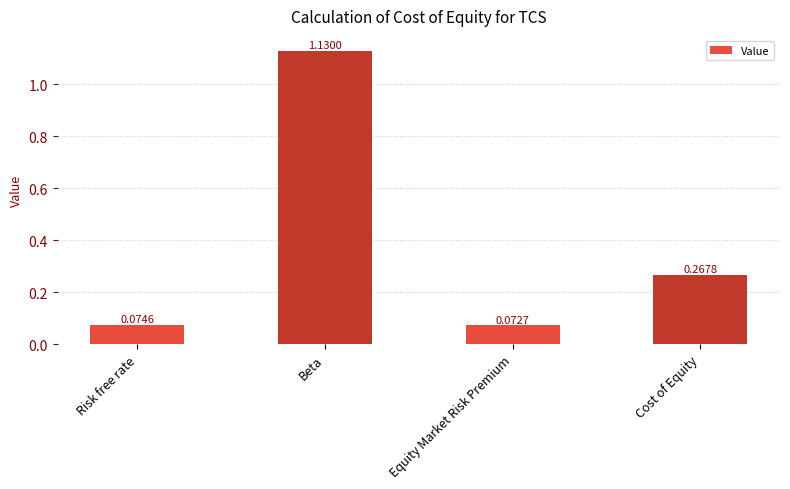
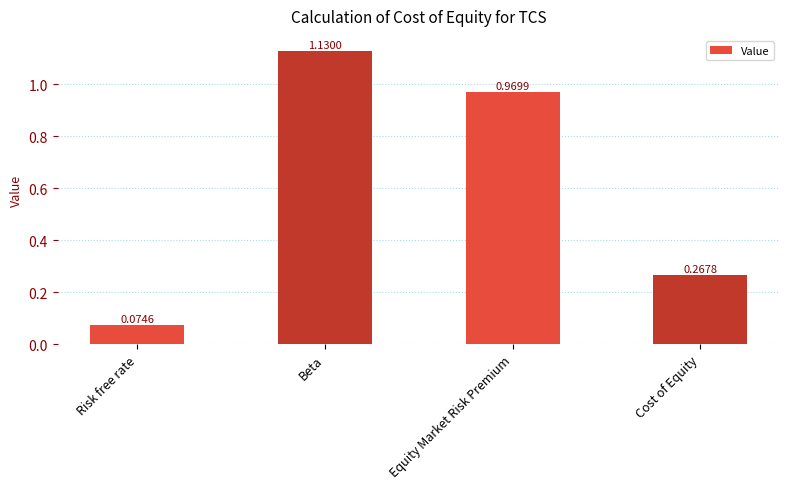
  {
    "Risk free rate": 0.0746,
    "Beta": 1.1300,
-   "Equity Market Risk Premium": 0.0727,
+   "Equity Market Risk Premium": 0.9699,
    "Cost of Equity": 0.2678
  }
